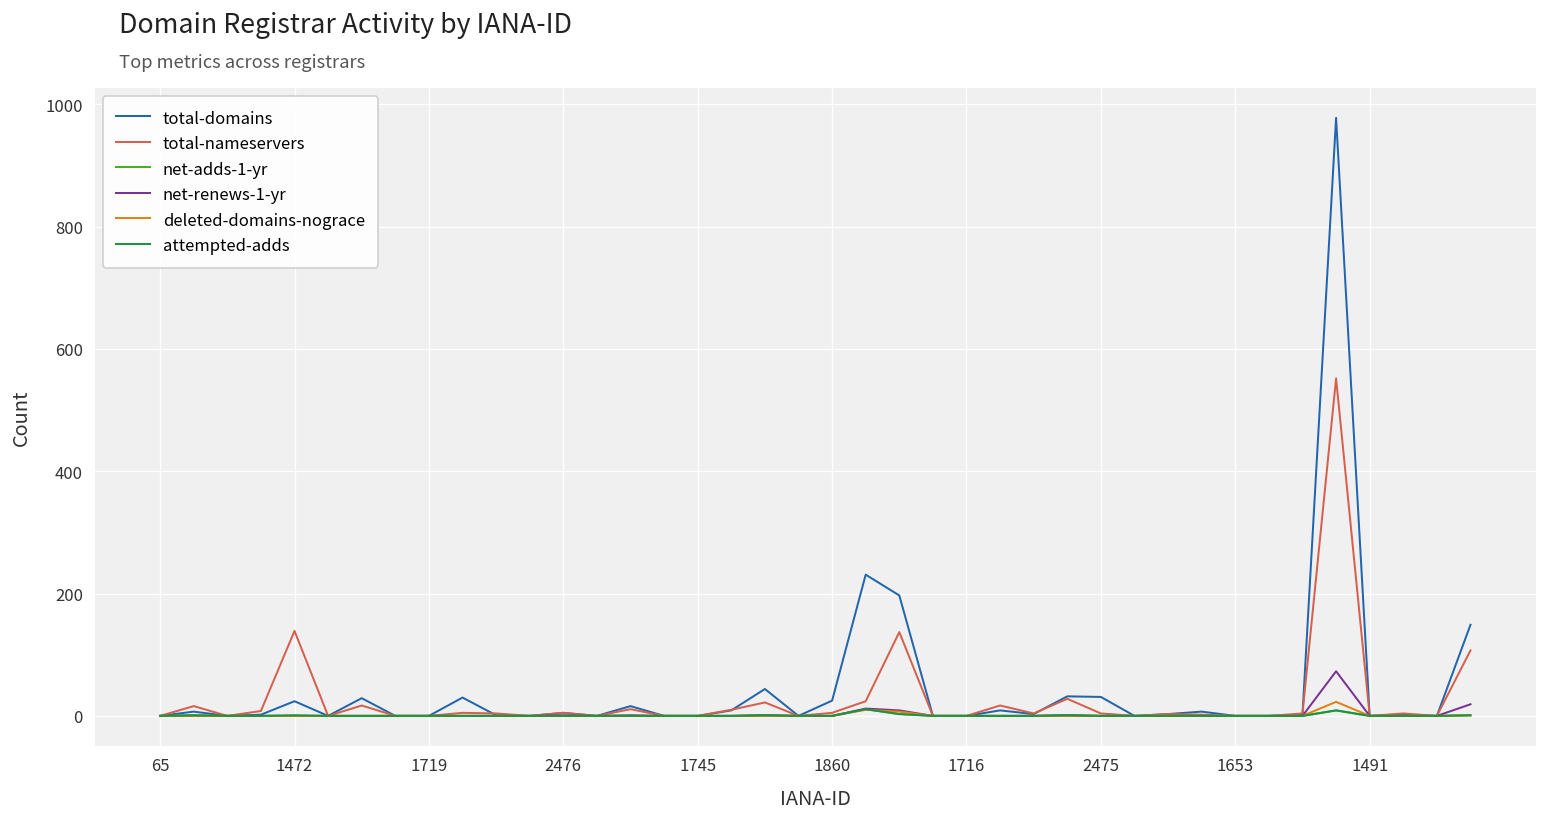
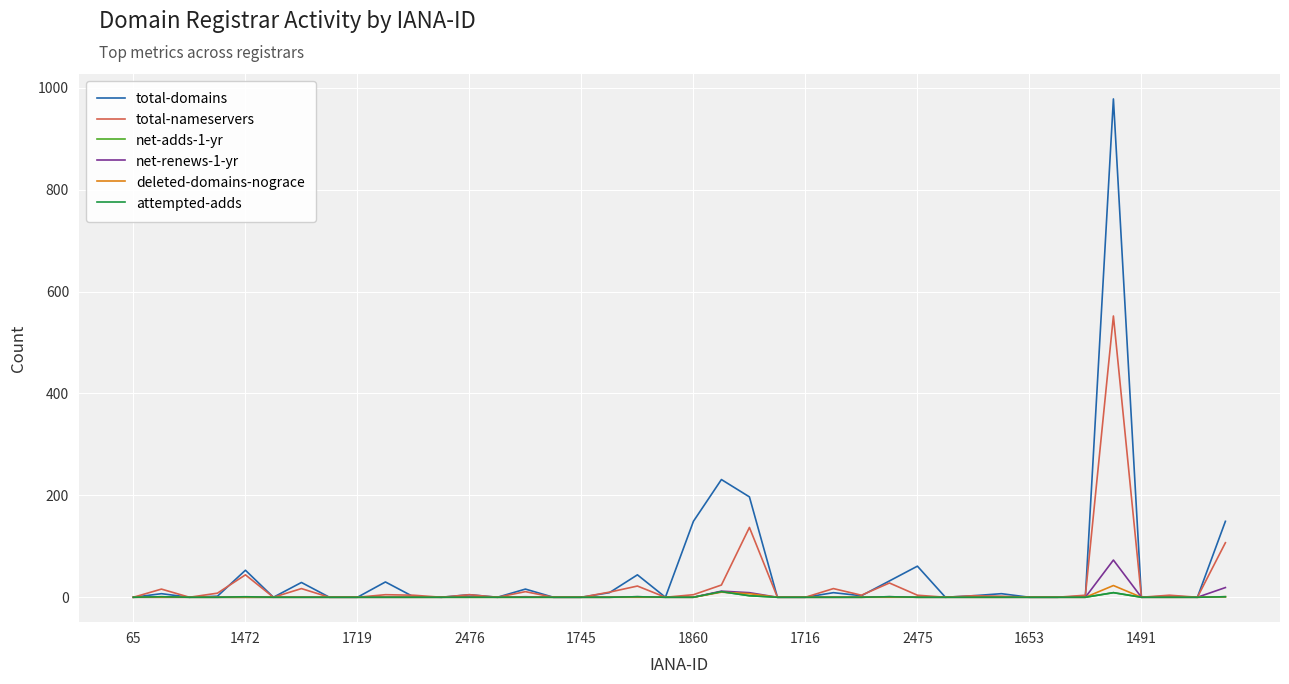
  {
    "total-domains": {
-     "1472": 20,
-     "1860": 30,
-     "2475": 30
+     "1472": 50,
+     "1860": 150,
+     "2475": 60
    },
    "total-nameservers": {
-     "1472": 140
+     "1472": 40
    }
  }
